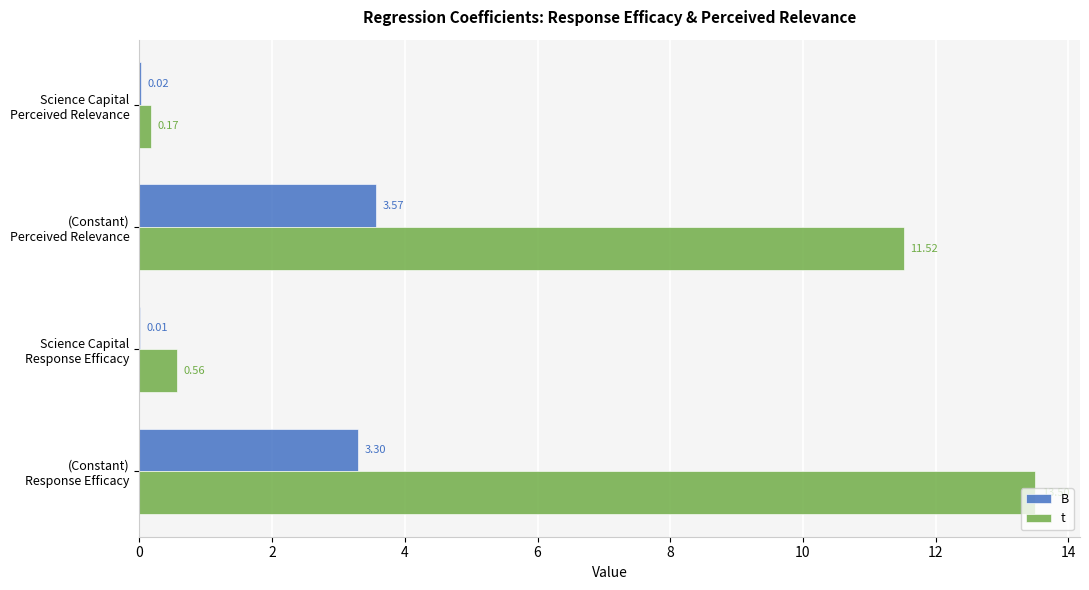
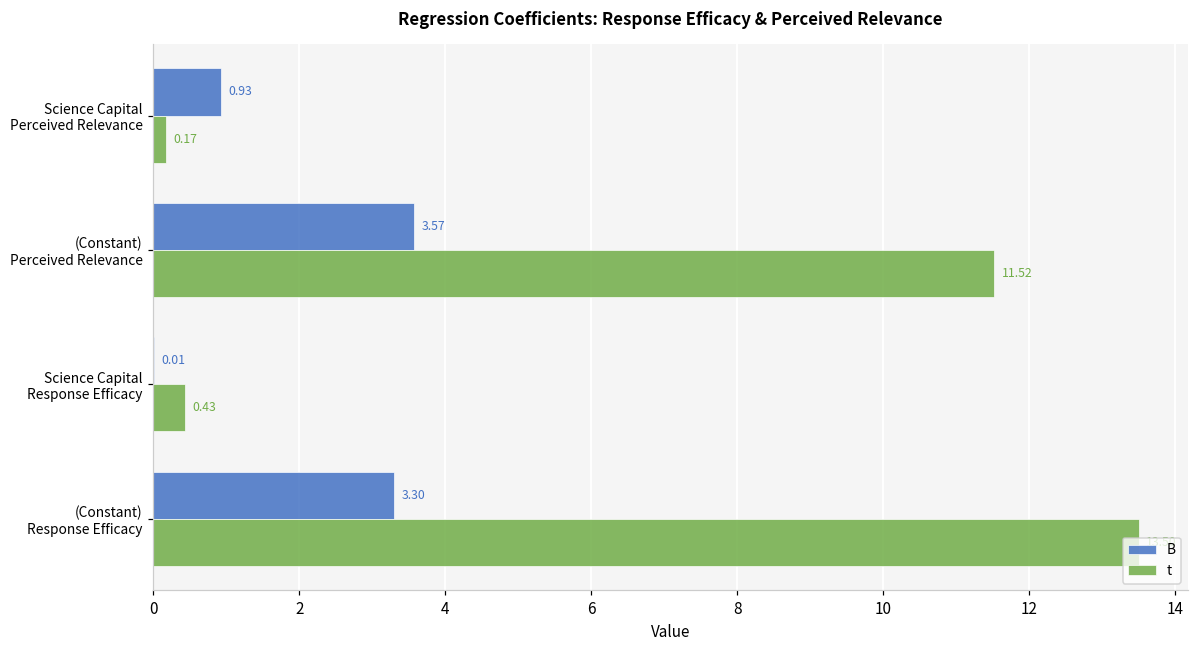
  {
    "B": {
-     "Science Capital Perceived Relevance": 0.02,
+     "Science Capital Perceived Relevance": 0.93,
      "(Constant) Perceived Relevance": 3.57,
      "Science Capital Response Efficacy": 0.01,
      "(Constant) Response Efficacy": 3.30
    },
    "t": {
      "Science Capital Perceived Relevance": 0.17,
      "(Constant) Perceived Relevance": 11.52,
-     "Science Capital Response Efficacy": 0.56
+     "Science Capital Response Efficacy": 0.43
    }
  }
